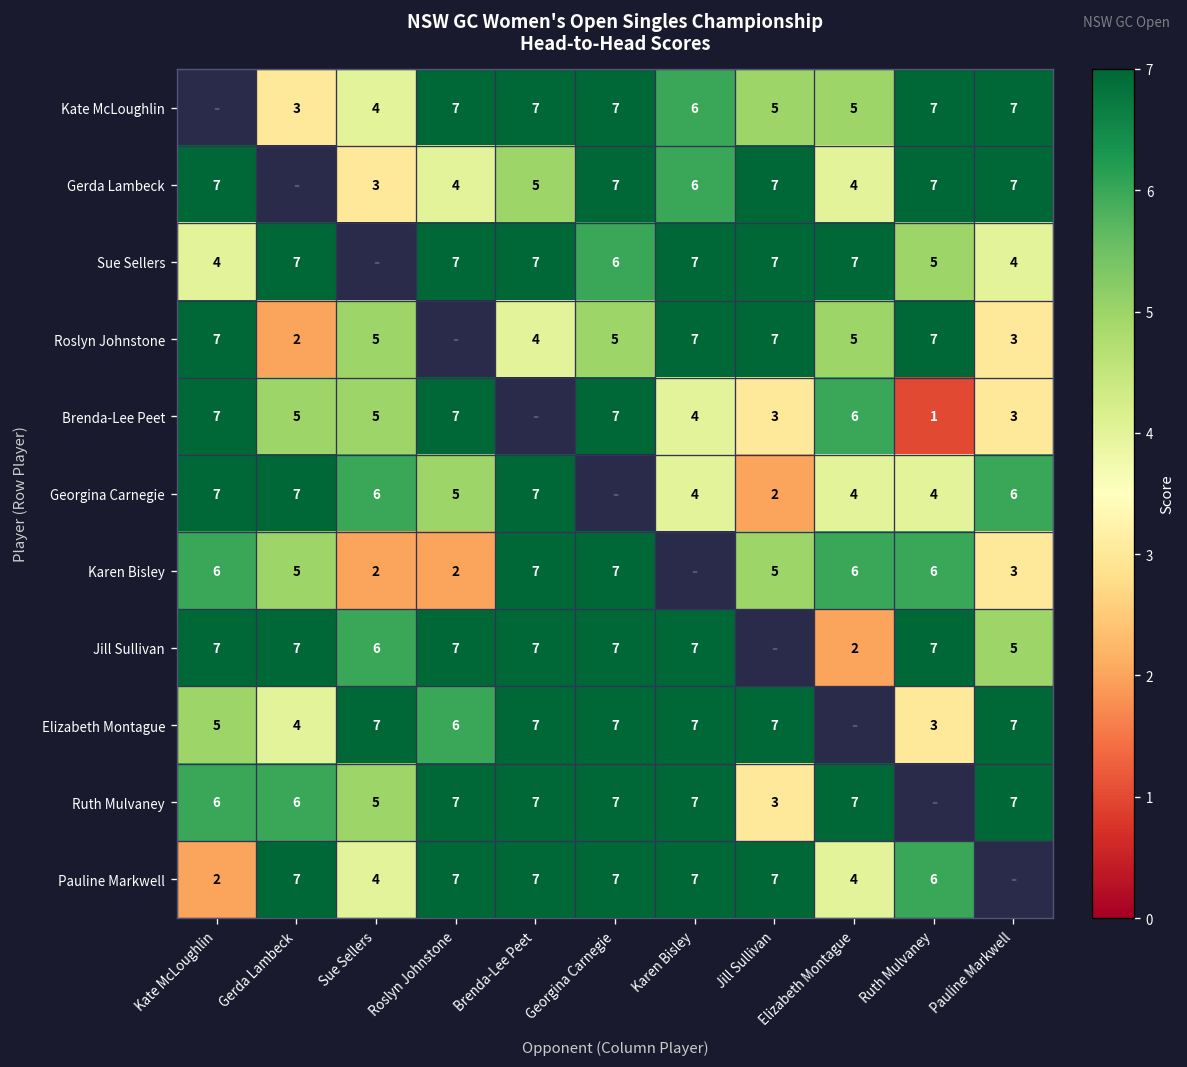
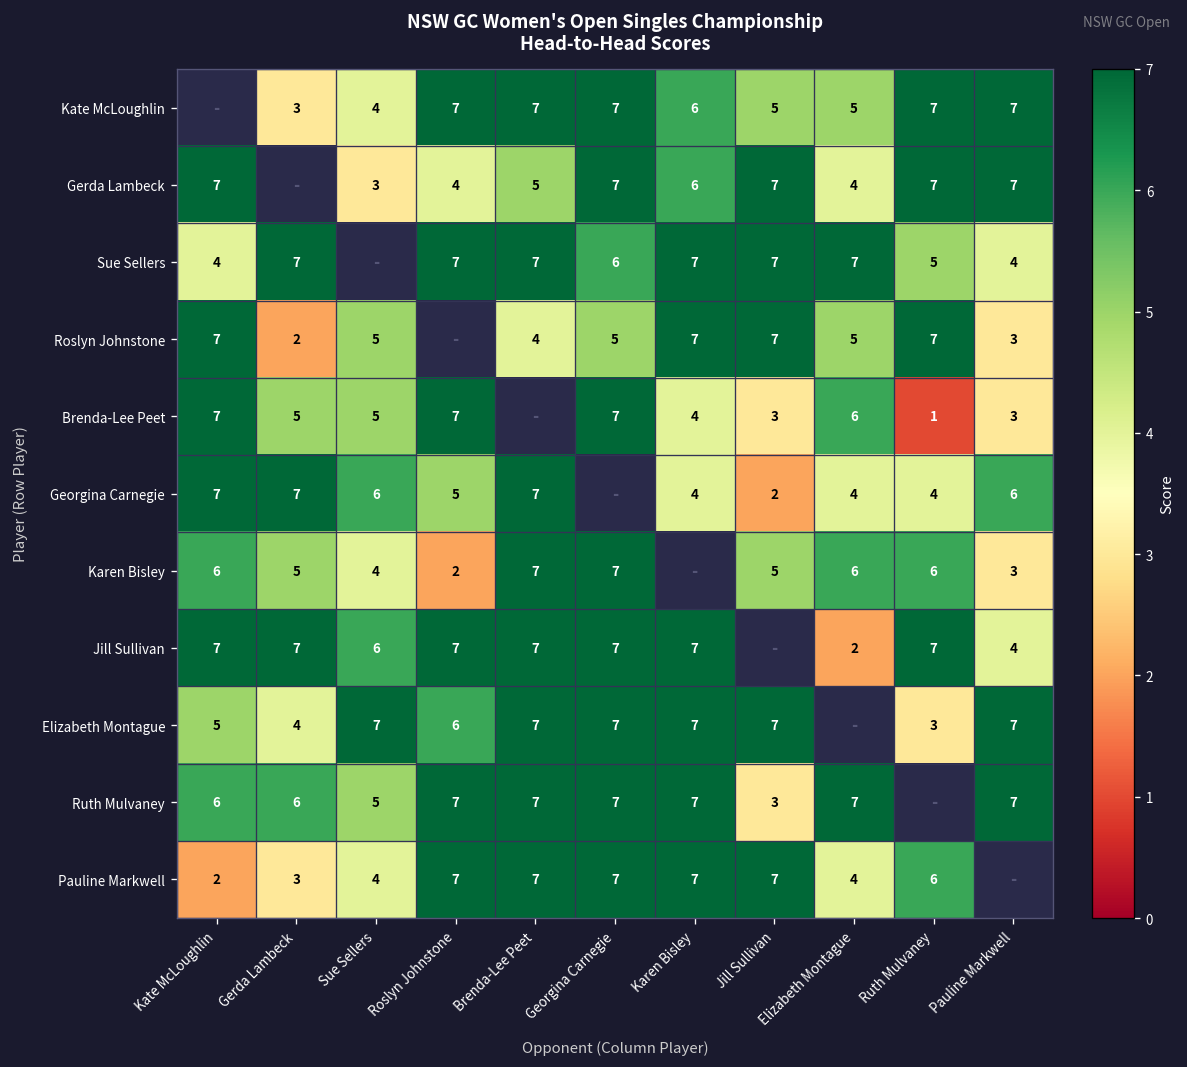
  {
    "Kate McLoughlin": {
      "Gerda Lambeck": 3,
      "Sue Sellers": 4,
      "Roslyn Johnstone": 7,
      "Brenda-Lee Peet": 7,
      "Georgina Carnegie": 7,
      "Karen Bisley": 6,
      "Jill Sullivan": 5,
      "Elizabeth Montague": 5,
      "Ruth Mulvaney": 7,
      "Pauline Markwell": 7
    },
    "Gerda Lambeck": {
      "Kate McLoughlin": 7,
      "Sue Sellers": 3,
      "Roslyn Johnstone": 4,
      "Brenda-Lee Peet": 5,
      "Georgina Carnegie": 7,
      "Karen Bisley": 6,
      "Jill Sullivan": 7,
      "Elizabeth Montague": 4,
      "Ruth Mulvaney": 7,
      "Pauline Markwell": 7
    },
    "Sue Sellers": {
      "Kate McLoughlin": 4,
      "Gerda Lambeck": 7,
      "Roslyn Johnstone": 7,
      "Brenda-Lee Peet": 7,
      "Georgina Carnegie": 6,
      "Karen Bisley": 7,
      "Jill Sullivan": 7,
      "Elizabeth Montague": 7,
      "Ruth Mulvaney": 5,
      "Pauline Markwell": 4
    },
    "Roslyn Johnstone": {
      "Kate McLoughlin": 7,
      "Gerda Lambeck": 2,
      "Sue Sellers": 5,
      "Brenda-Lee Peet": 4,
      "Georgina Carnegie": 5,
      "Karen Bisley": 7,
      "Jill Sullivan": 7,
      "Elizabeth Montague": 5,
      "Ruth Mulvaney": 7,
      "Pauline Markwell": 3
    },
    "Brenda-Lee Peet": {
      "Kate McLoughlin": 7,
      "Gerda Lambeck": 5,
      "Sue Sellers": 5,
      "Roslyn Johnstone": 7,
      "Georgina Carnegie": 7,
      "Karen Bisley": 4,
      "Jill Sullivan": 3,
      "Elizabeth Montague": 6,
      "Ruth Mulvaney": 1,
      "Pauline Markwell": 3
    },
    "Georgina Carnegie": {
      "Kate McLoughlin": 7,
      "Gerda Lambeck": 7,
      "Sue Sellers": 6,
      "Roslyn Johnstone": 5,
      "Brenda-Lee Peet": 7,
      "Karen Bisley": 4,
      "Jill Sullivan": 2,
      "Elizabeth Montague": 4,
      "Ruth Mulvaney": 4,
      "Pauline Markwell": 6
    },
    "Karen Bisley": {
      "Kate McLoughlin": 6,
      "Gerda Lambeck": 5,
-     "Sue Sellers": 2,
+     "Sue Sellers": 4,
      "Roslyn Johnstone": 2,
      "Brenda-Lee Peet": 7,
      "Georgina Carnegie": 7,
      "Jill Sullivan": 5,
      "Elizabeth Montague": 6,
      "Ruth Mulvaney": 6,
      "Pauline Markwell": 3
    },
    "Jill Sullivan": {
      "Kate McLoughlin": 7,
      "Gerda Lambeck": 7,
      "Sue Sellers": 6,
      "Roslyn Johnstone": 7,
      "Brenda-Lee Peet": 7,
      "Georgina Carnegie": 7,
      "Karen Bisley": 7,
      "Elizabeth Montague": 2,
      "Ruth Mulvaney": 7,
-     "Pauline Markwell": 5
+     "Pauline Markwell": 4
    },
    "Elizabeth Montague": {
      "Kate McLoughlin": 5,
      "Gerda Lambeck": 4,
      "Sue Sellers": 7,
      "Roslyn Johnstone": 6,
      "Brenda-Lee Peet": 7,
      "Georgina Carnegie": 7,
      "Karen Bisley": 7,
      "Jill Sullivan": 7,
      "Ruth Mulvaney": 3,
      "Pauline Markwell": 7
    },
    "Ruth Mulvaney": {
      "Kate McLoughlin": 6,
      "Gerda Lambeck": 6,
      "Sue Sellers": 5,
      "Roslyn Johnstone": 7,
      "Brenda-Lee Peet": 7,
      "Georgina Carnegie": 7,
      "Karen Bisley": 7,
      "Jill Sullivan": 3,
      "Elizabeth Montague": 7,
      "Pauline Markwell": 7
    },
    "Pauline Markwell": {
      "Kate McLoughlin": 2,
-     "Gerda Lambeck": 7,
+     "Gerda Lambeck": 3,
      "Sue Sellers": 4,
      "Roslyn Johnstone": 7,
      "Brenda-Lee Peet": 7,
      "Georgina Carnegie": 7,
      "Karen Bisley": 7,
      "Jill Sullivan": 7,
      "Elizabeth Montague": 4,
      "Ruth Mulvaney": 6
    }
  }
